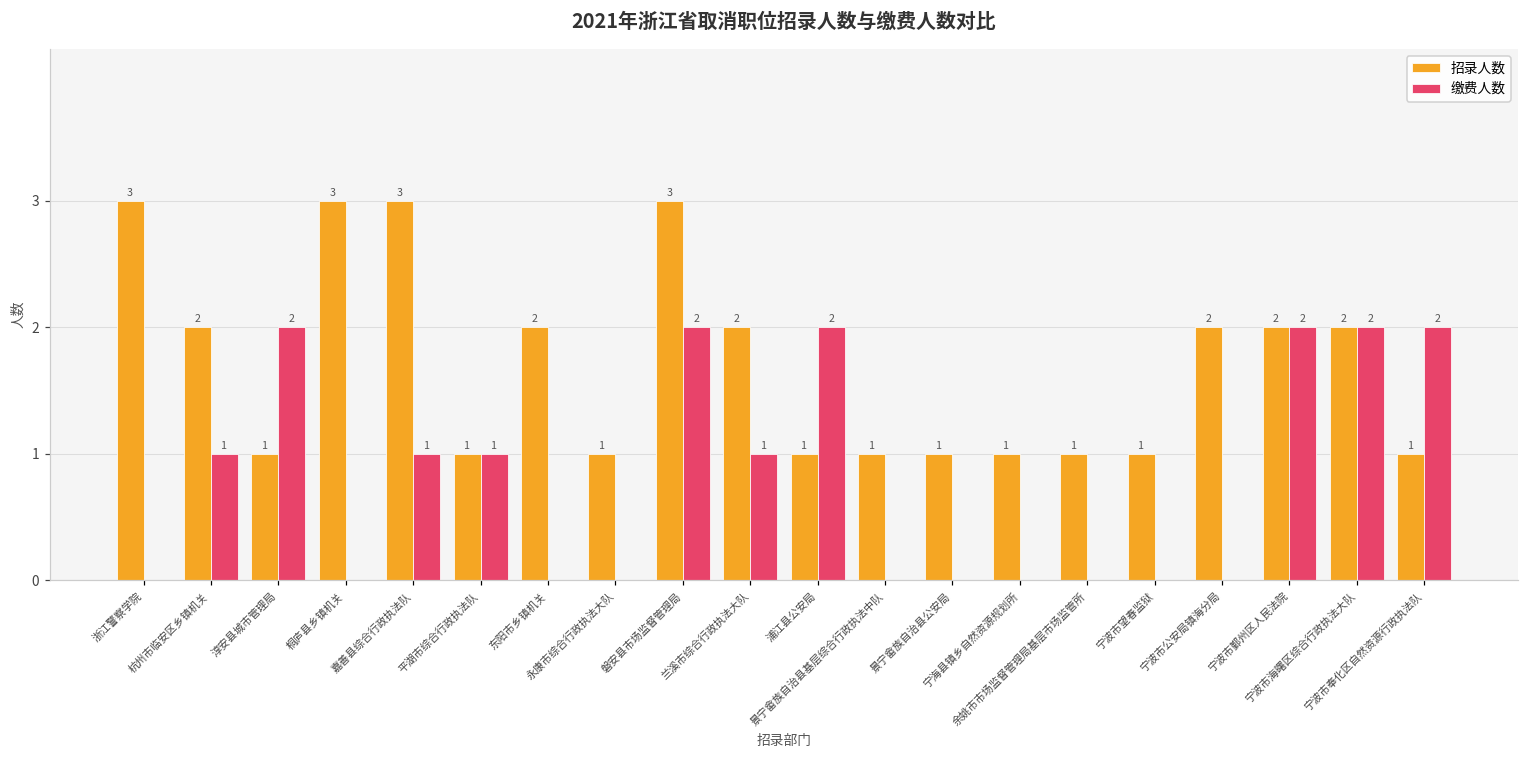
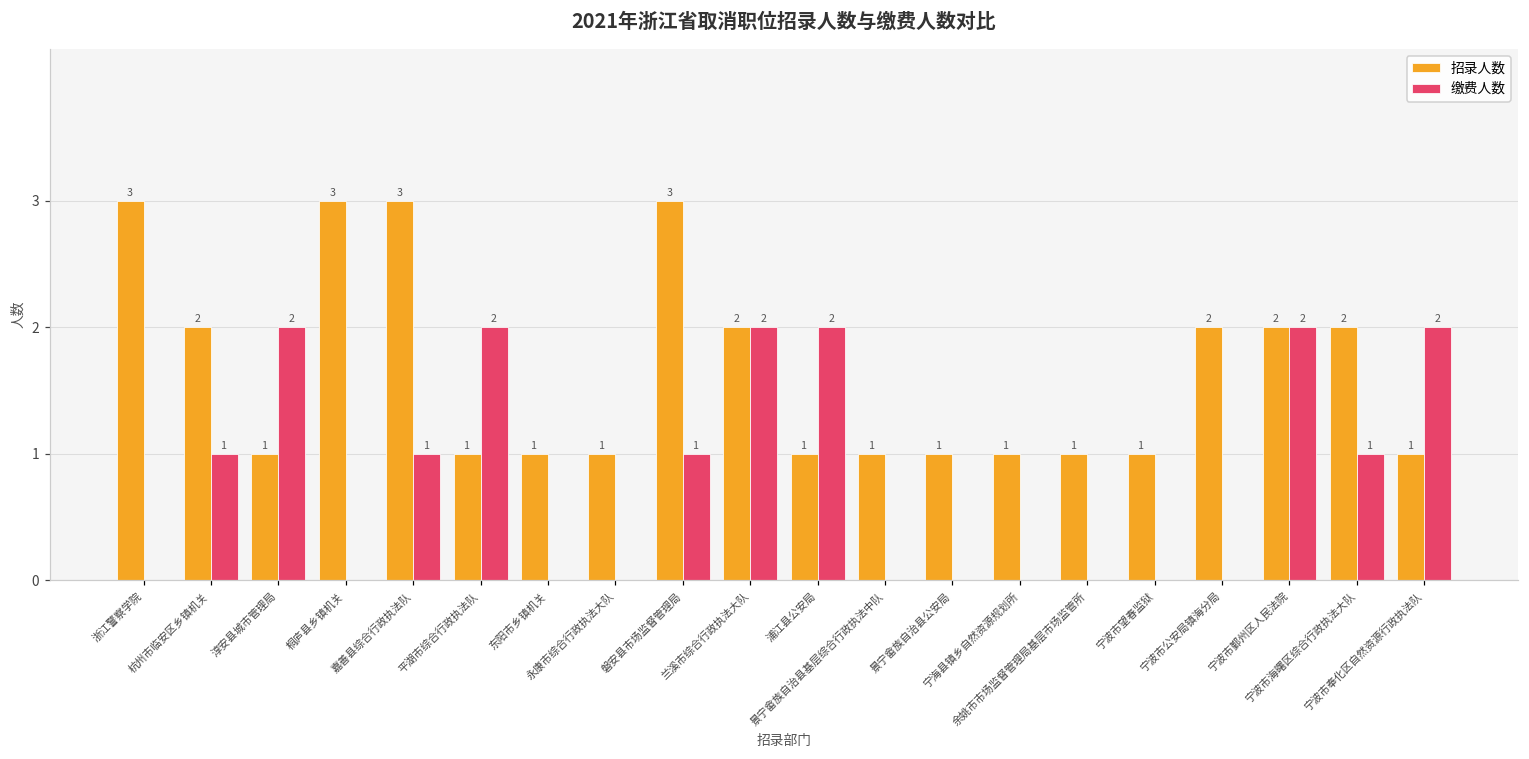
  {
    "招录人数": {
      "浙江警察学院": 3,
      "杭州市临安区乡镇机关": 2,
      "淳安县城市管理局": 1,
      "桐庐县乡镇机关": 3,
      "嘉善县综合行政执法队": 3,
      "平湖市综合行政执法队": 1,
-     "东阳市乡镇机关": 2,
+     "东阳市乡镇机关": 1,
      "永康市综合行政执法大队": 1,
      "磐安县市场监督管理局": 3,
      "兰溪市综合行政执法大队": 2,
      "浦江县公安局": 1,
      "景宁畲族自治县基层综合行政执法中队": 1,
      "景宁畲族自治县公安局": 1,
      "宁海县镇乡自然资源规划所": 1,
      "余姚市市场监督管理局基层市场监管所": 1,
      "宁波市望春监狱": 1,
      "宁波市公安局镇海分局": 2,
      "宁波市鄞州区人民法院": 2,
      "宁波市海曙区综合行政执法大队": 2,
      "宁波市奉化区自然资源行政执法队": 1
    },
    "缴费人数": {
      "杭州市临安区乡镇机关": 1,
      "淳安县城市管理局": 2,
      "嘉善县综合行政执法队": 1,
-     "平湖市综合行政执法队": 1,
-     "磐安县市场监督管理局": 2,
-     "兰溪市综合行政执法大队": 1,
+     "平湖市综合行政执法队": 2,
+     "磐安县市场监督管理局": 1,
+     "兰溪市综合行政执法大队": 2,
      "浦江县公安局": 2,
      "宁波市鄞州区人民法院": 2,
-     "宁波市海曙区综合行政执法大队": 2,
+     "宁波市海曙区综合行政执法大队": 1,
      "宁波市奉化区自然资源行政执法队": 2
    }
  }
